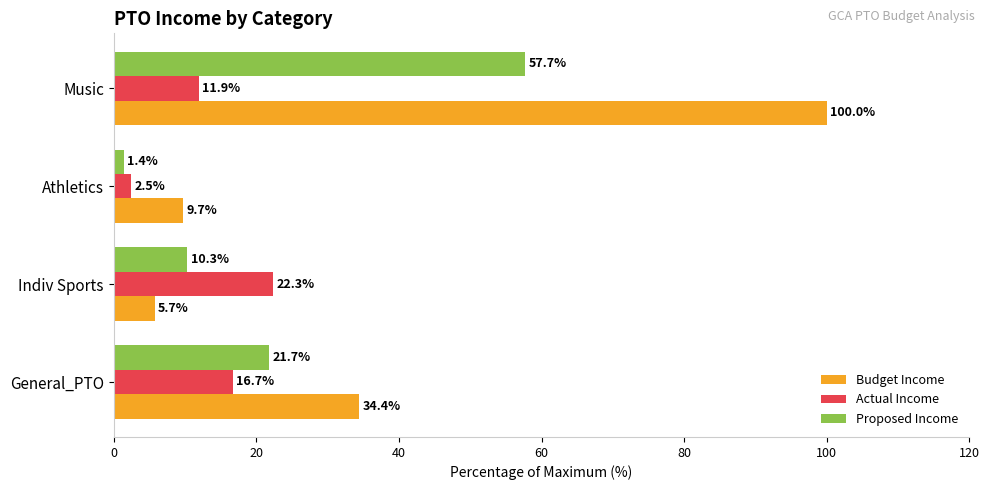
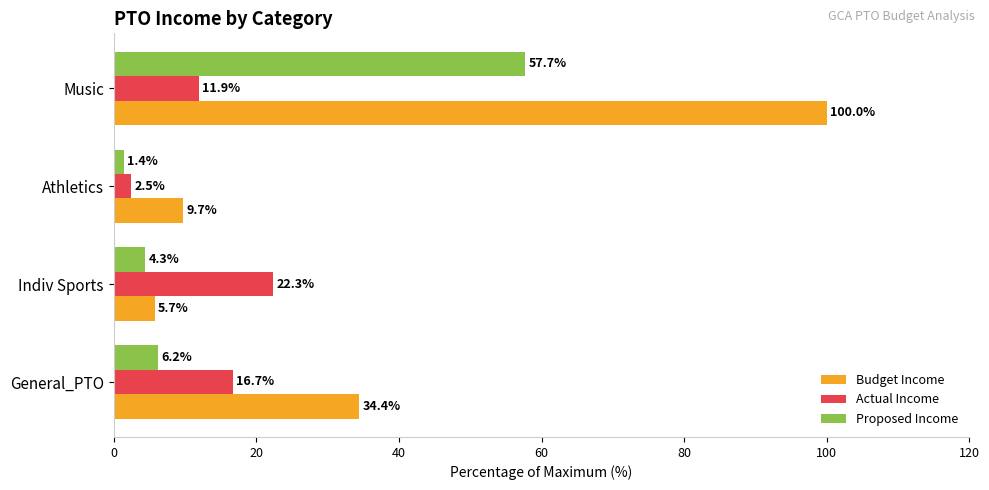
  {
    "Budget Income": {
      "Music": "100.0%",
      "Athletics": "9.7%",
      "Indiv Sports": "5.7%",
      "General_PTO": "34.4%"
    },
    "Actual Income": {
      "Music": "11.9%",
      "Athletics": "2.5%",
      "Indiv Sports": "22.3%",
      "General_PTO": "16.7%"
    },
    "Proposed Income": {
      "Music": "57.7%",
      "Athletics": "1.4%",
-     "Indiv Sports": "10.3%",
-     "General_PTO": "21.7%"
+     "Indiv Sports": "4.3%",
+     "General_PTO": "6.2%"
    }
  }
